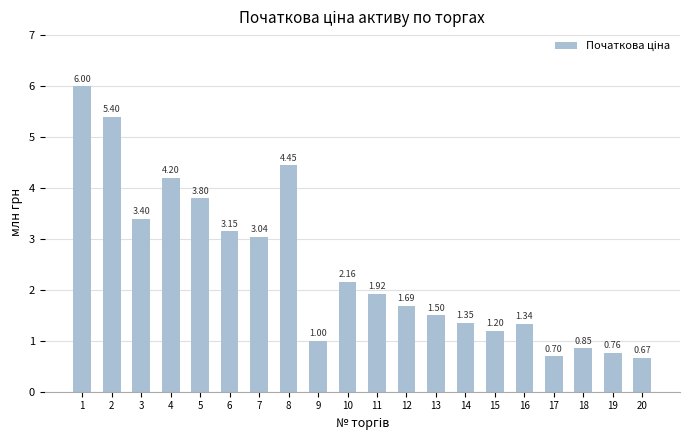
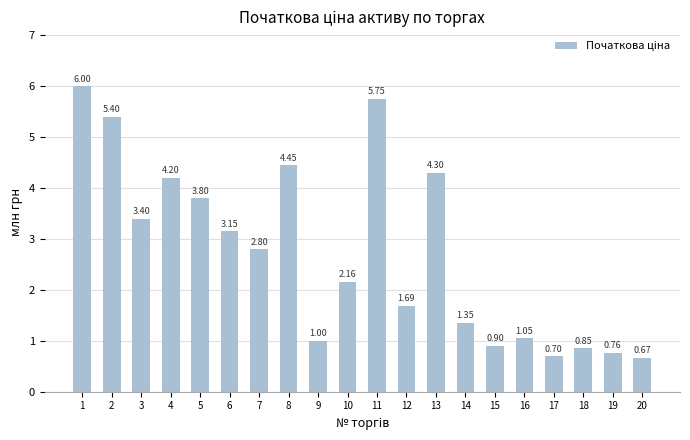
  {
    "1": 6.00,
    "2": 5.40,
    "3": 3.40,
    "4": 4.20,
    "5": 3.80,
    "6": 3.15,
-   "7": 3.04,
+   "7": 2.80,
    "8": 4.45,
    "9": 1.00,
    "10": 2.16,
-   "11": 1.92,
+   "11": 5.75,
    "12": 1.69,
-   "13": 1.50,
+   "13": 4.30,
    "14": 1.35,
-   "15": 1.20,
-   "16": 1.34,
+   "15": 0.90,
+   "16": 1.05,
    "17": 0.70,
    "18": 0.85,
    "19": 0.76,
    "20": 0.67
  }
